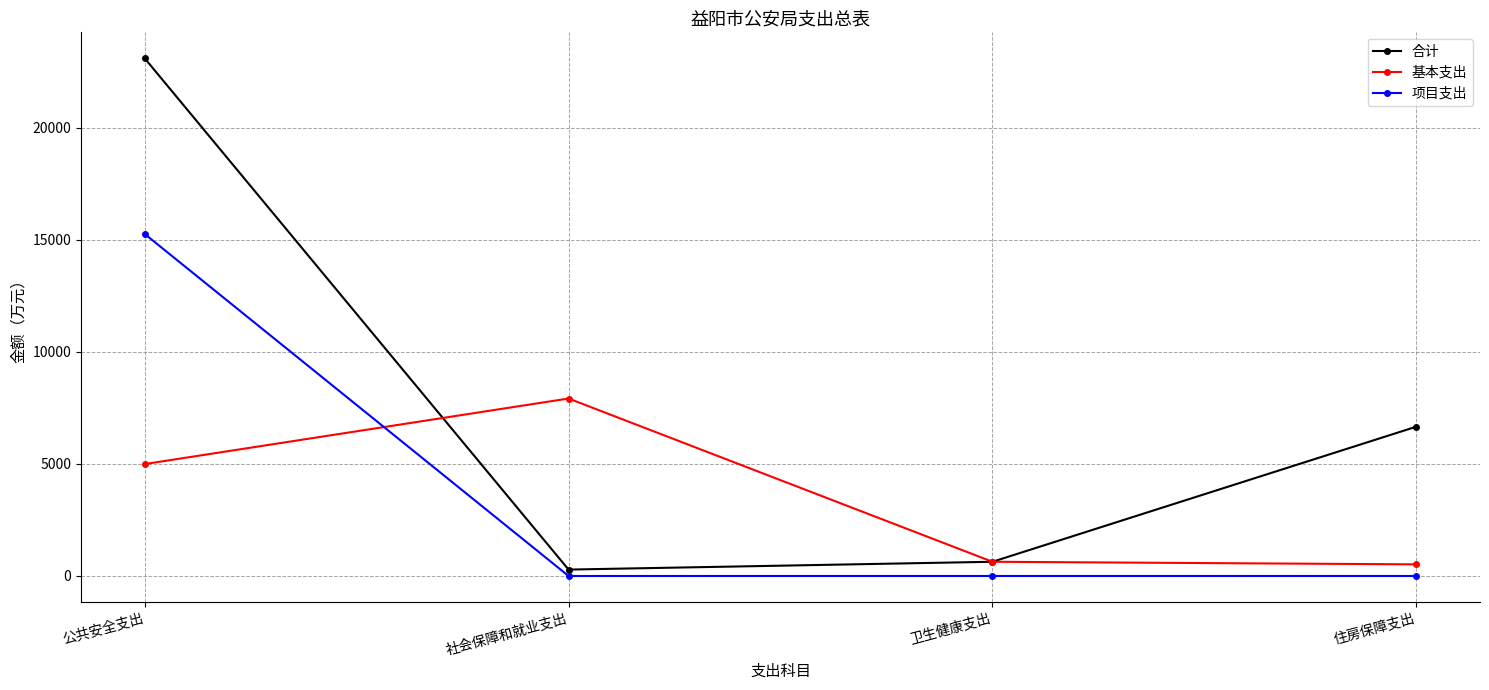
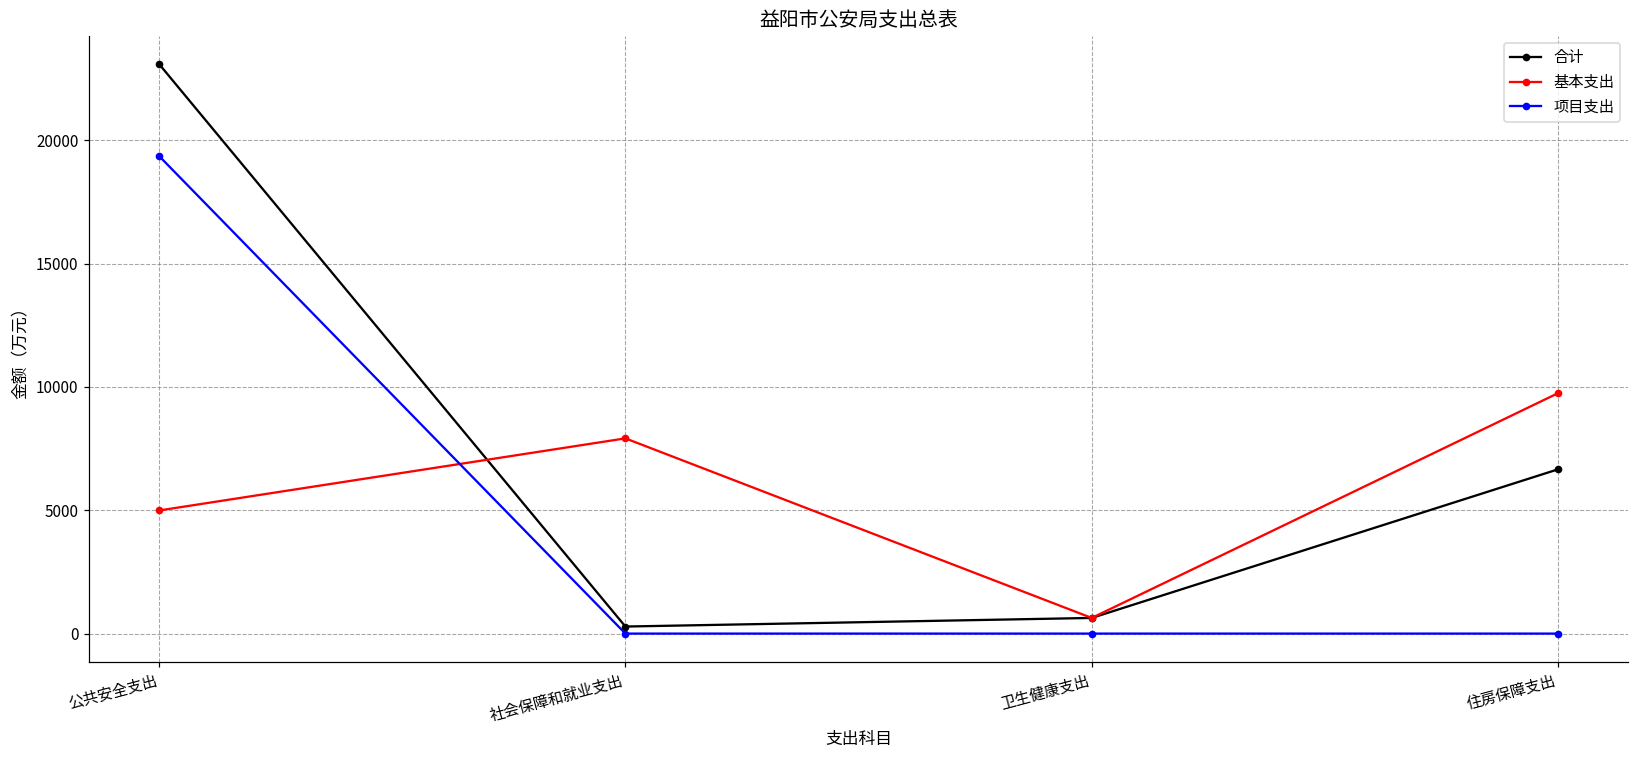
  {
    "合计": {
      "公共安全支出": 23100,
      "社会保障和就业支出": 300,
      "住房保障支出": 6700
    },
    "基本支出": {
      "公共安全支出": 5000,
      "社会保障和就业支出": 7900,
-     "住房保障支出": 500
+     "住房保障支出": 9700
    },
    "项目支出": {
-     "公共安全支出": 15300,
+     "公共安全支出": 19400,
      "社会保障和就业支出": 0,
      "卫生健康支出": 0,
      "住房保障支出": 0
    }
  }
